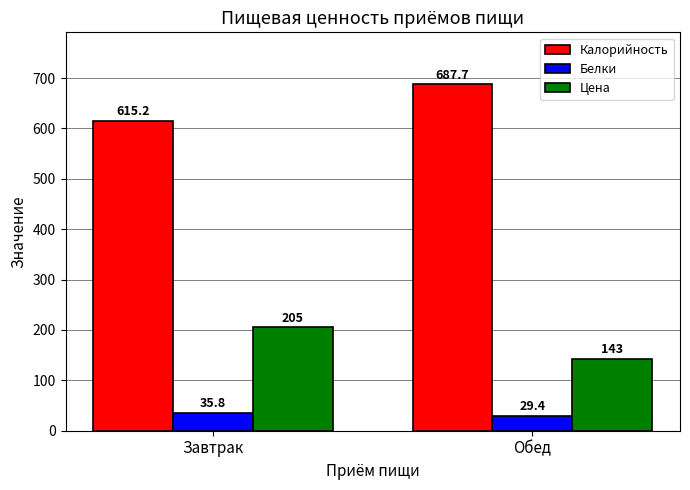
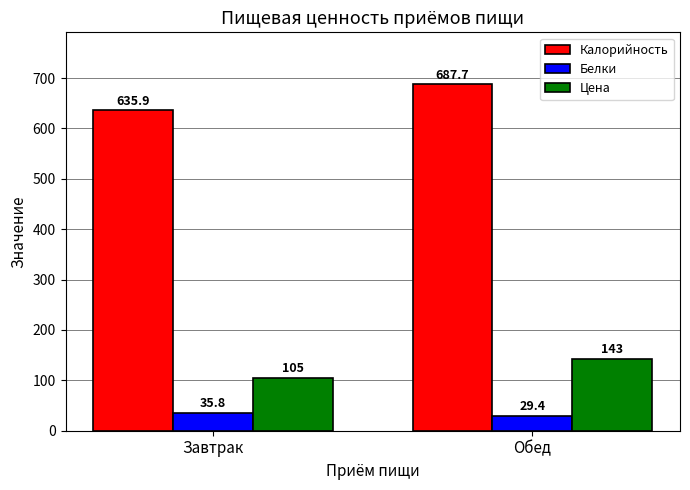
  {
    "Калорийность": {
-     "Завтрак": 615.2,
+     "Завтрак": 635.9,
      "Обед": 687.7
    },
    "Белки": {
      "Завтрак": 35.8,
      "Обед": 29.4
    },
    "Цена": {
-     "Завтрак": 205,
+     "Завтрак": 105,
      "Обед": 143
    }
  }
